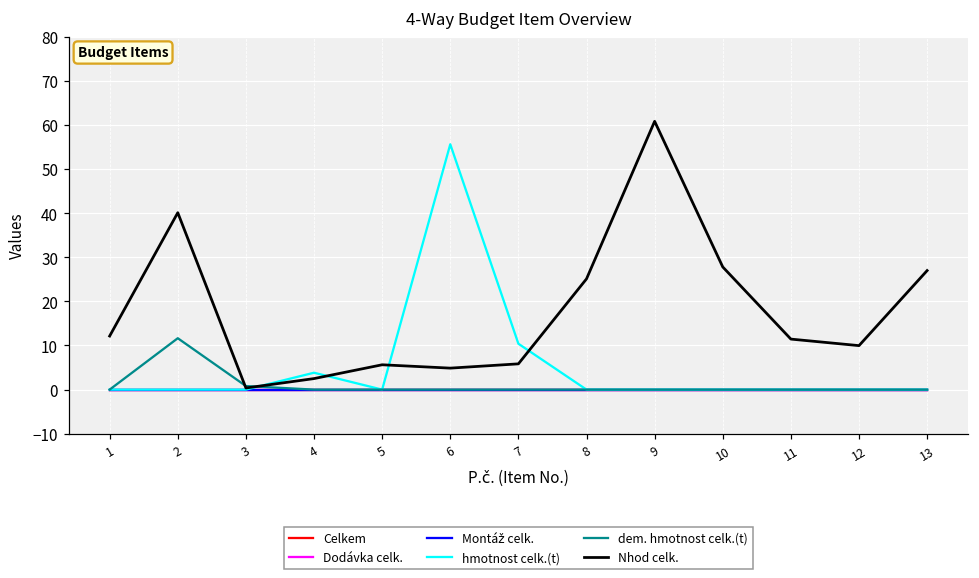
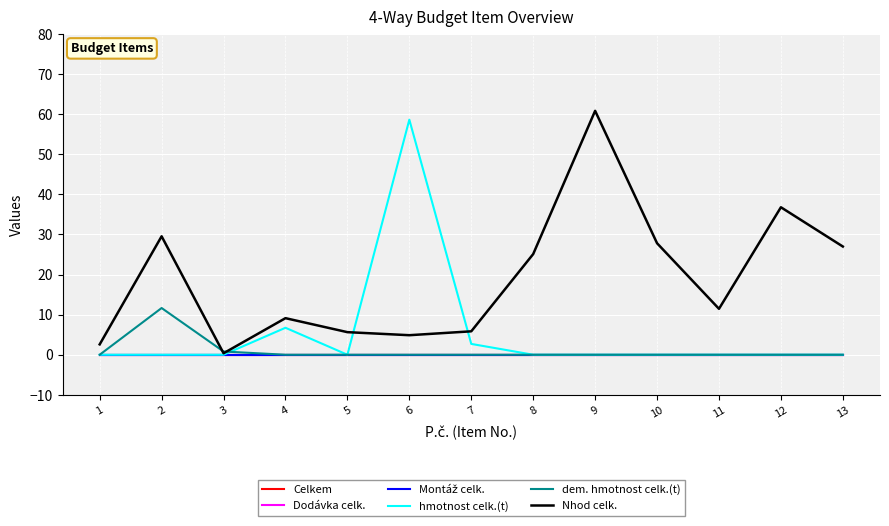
  {
    "hmotnost celk.(t)": {
-     "4": 4,
-     "6": 56,
-     "7": 10
+     "4": 7,
+     "6": 59,
+     "7": 3
    },
    "dem. hmotnost celk.(t)": {
      "2": 12
    },
    "Nhod celk.": {
-     "1": 12,
-     "2": 40,
-     "4": 3,
+     "1": 3,
+     "2": 30,
+     "4": 9,
      "5": 6,
      "6": 5,
      "7": 6,
      "8": 25,
      "9": 61,
      "10": 28,
      "11": 11,
-     "12": 10,
+     "12": 37,
      "13": 27
    }
  }
